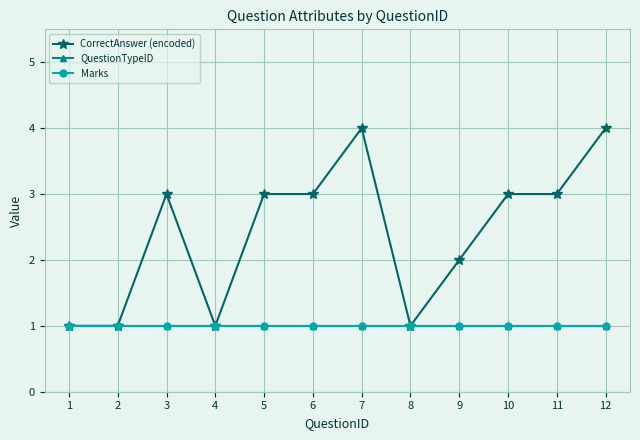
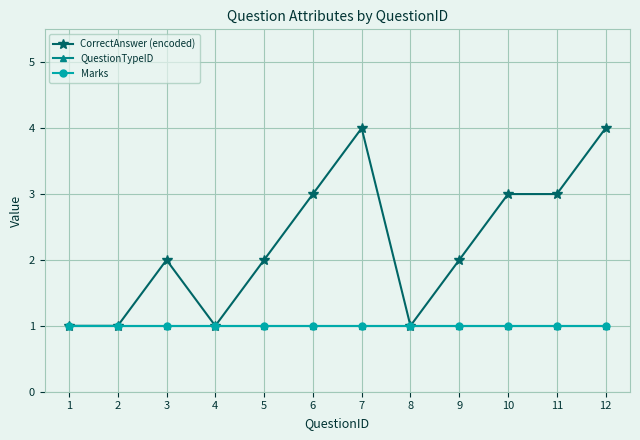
  {
    "CorrectAnswer (encoded)": {
-     "3": 3,
-     "5": 3,
+     "3": 2,
+     "5": 2,
      "6": 3,
      "7": 4,
      "9": 2,
      "10": 3,
      "11": 3,
      "12": 4
    },
    "Marks": {
      "3": 1,
      "5": 1,
      "6": 1,
      "7": 1,
      "9": 1,
      "10": 1,
      "11": 1,
      "12": 1
    }
  }
